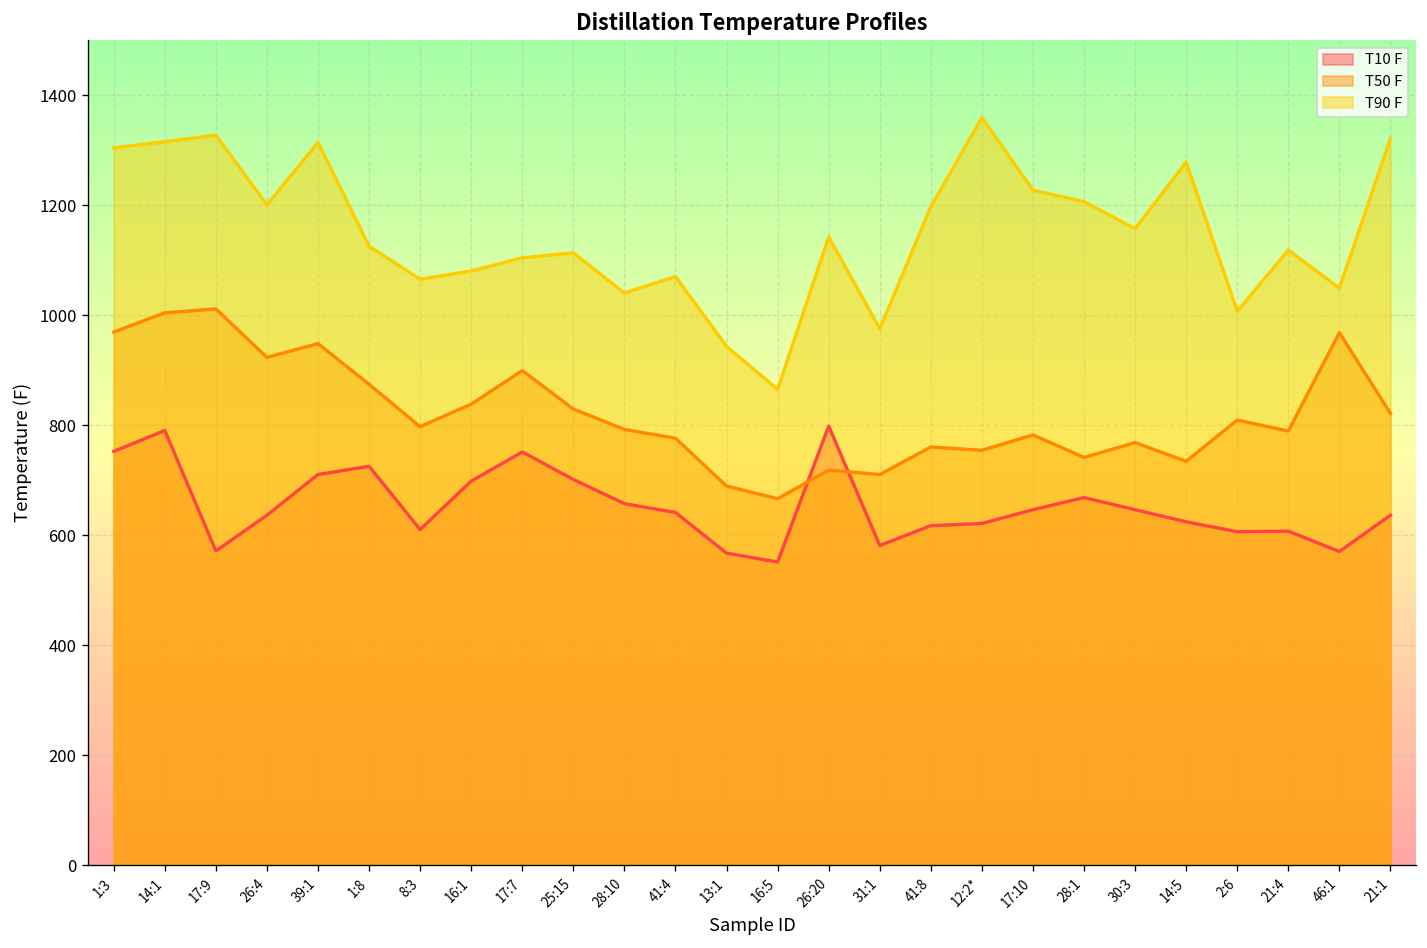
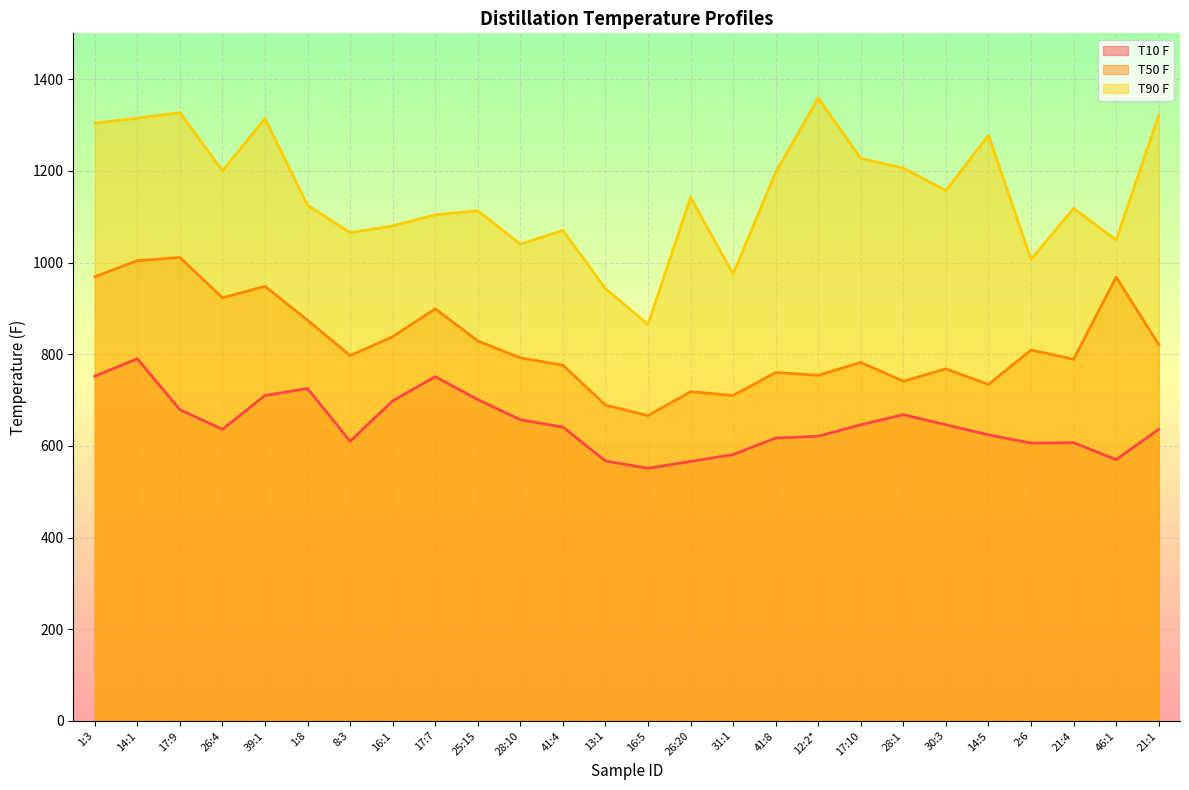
  {
    "T10 F": {
      "1:3": 750,
      "14:1": 790,
-     "17:9": 570,
+     "17:9": 680,
      "26:4": 640,
      "39:1": 710,
      "1:8": 730,
      "8:3": 610,
      "16:1": 700,
      "17:7": 750,
      "25:15": 700,
      "28:10": 660,
      "41:4": 640,
      "13:1": 570,
      "16:5": 550,
-     "26:20": 800,
+     "26:20": 570,
      "31:1": 580,
      "41:8": 620,
      "12:2*": 620,
      "17:10": 650,
      "28:1": 670,
      "30:3": 650,
      "14:5": 620,
      "2:6": 610,
      "21:4": 610,
      "46:1": 570,
      "21:1": 640
    }
  }
